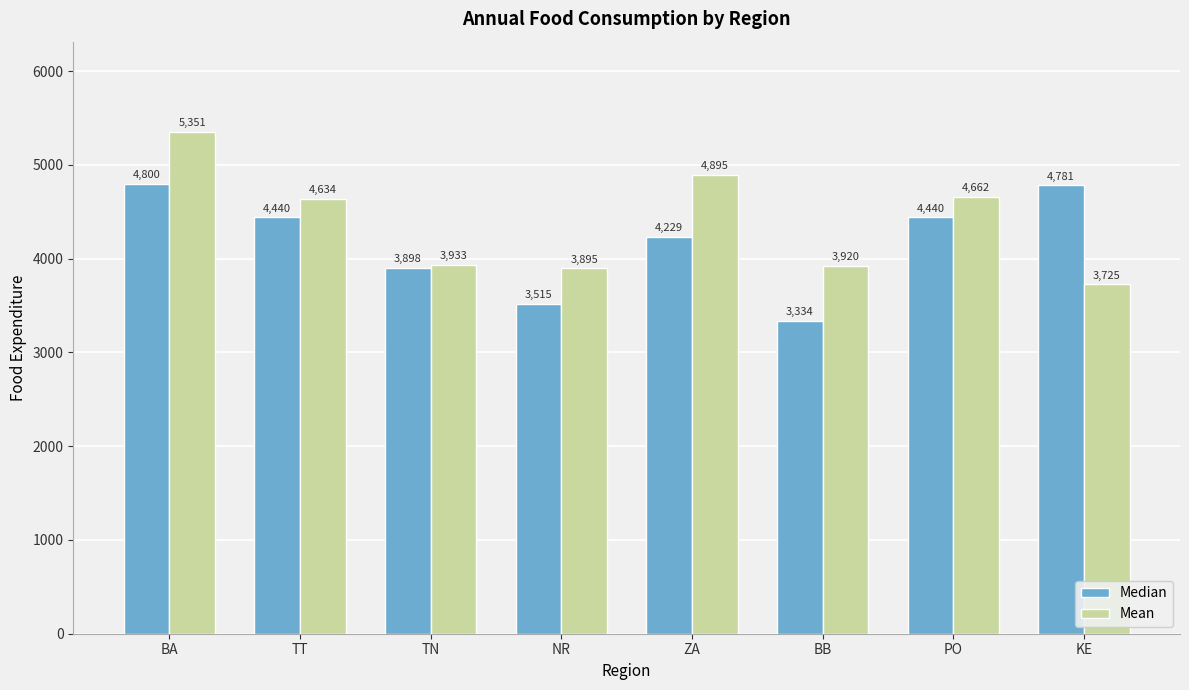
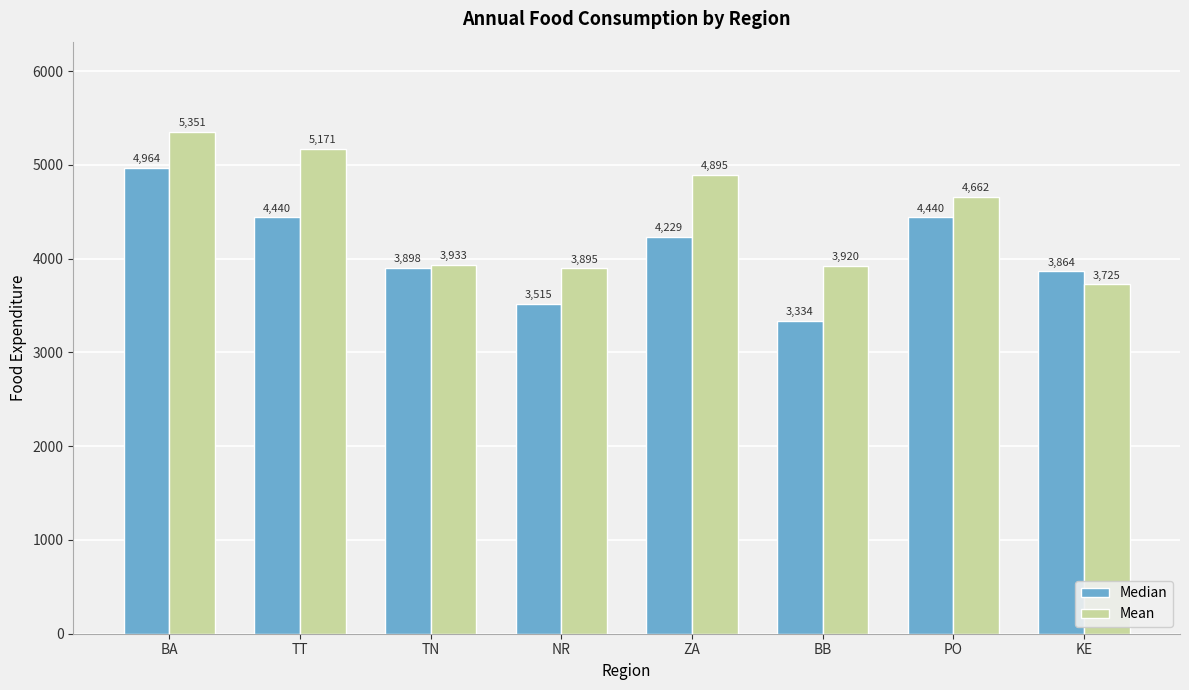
  {
    "Median": {
-     "BA": "4,800",
+     "BA": "4,964",
      "TT": "4,440",
      "TN": "3,898",
      "NR": "3,515",
      "ZA": "4,229",
      "BB": "3,334",
      "PO": "4,440",
-     "KE": "4,781"
+     "KE": "3,864"
    },
    "Mean": {
      "BA": "5,351",
-     "TT": "4,634",
+     "TT": "5,171",
      "TN": "3,933",
      "NR": "3,895",
      "ZA": "4,895",
      "BB": "3,920",
      "PO": "4,662",
      "KE": "3,725"
    }
  }
